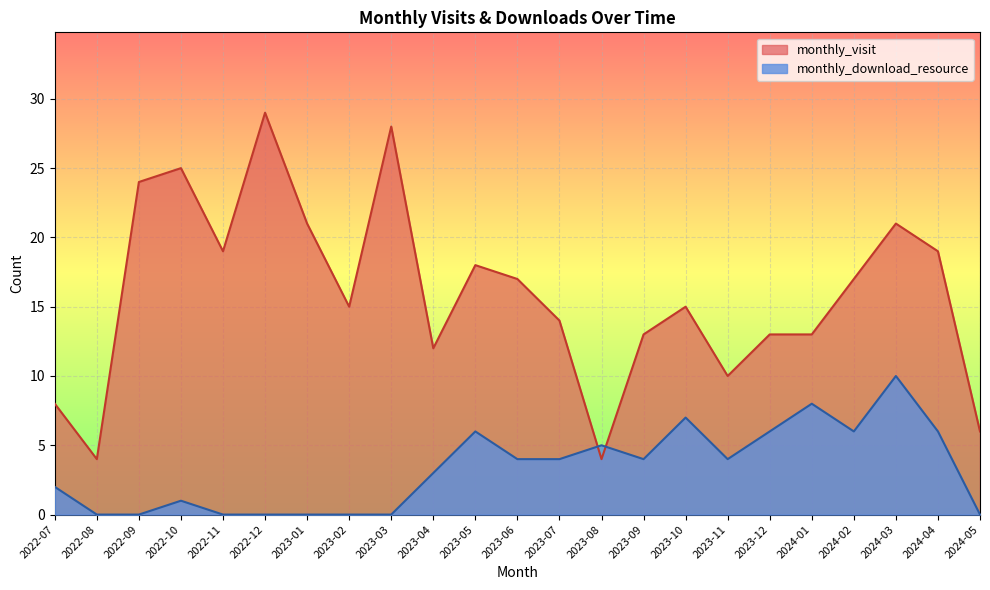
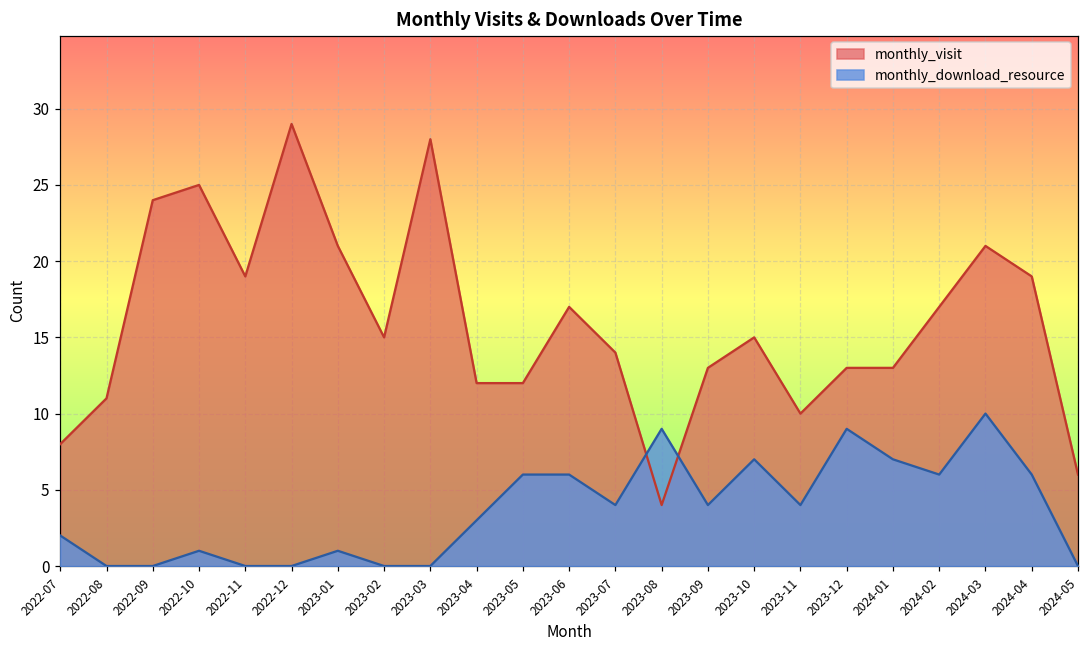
  {
    "monthly_visit": {
      "2022-07": 8,
-     "2022-08": 4,
+     "2022-08": 11,
      "2022-09": 24,
      "2022-10": 25,
      "2022-11": 19,
      "2022-12": 29,
      "2023-01": 21,
      "2023-02": 15,
      "2023-03": 28,
      "2023-04": 12,
-     "2023-05": 18,
+     "2023-05": 12,
      "2023-06": 17,
      "2023-07": 14,
      "2023-08": 4,
      "2023-09": 13,
      "2023-10": 15,
      "2023-11": 10,
      "2023-12": 13,
      "2024-01": 13,
      "2024-02": 17,
      "2024-03": 21,
      "2024-04": 19,
      "2024-05": 6
    },
    "monthly_download_resource": {
      "2022-07": 2,
      "2022-08": 0,
      "2022-09": 0,
      "2022-10": 1,
      "2022-11": 0,
      "2022-12": 0,
-     "2023-01": 0,
+     "2023-01": 1,
      "2023-02": 0,
      "2023-03": 0,
      "2023-04": 3,
      "2023-05": 6,
-     "2023-06": 4,
+     "2023-06": 6,
      "2023-07": 4,
-     "2023-08": 5,
+     "2023-08": 9,
      "2023-09": 4,
      "2023-10": 7,
      "2023-11": 4,
-     "2023-12": 6,
-     "2024-01": 8,
+     "2023-12": 9,
+     "2024-01": 7,
      "2024-02": 6,
      "2024-03": 10,
      "2024-04": 6,
      "2024-05": 0
    }
  }
